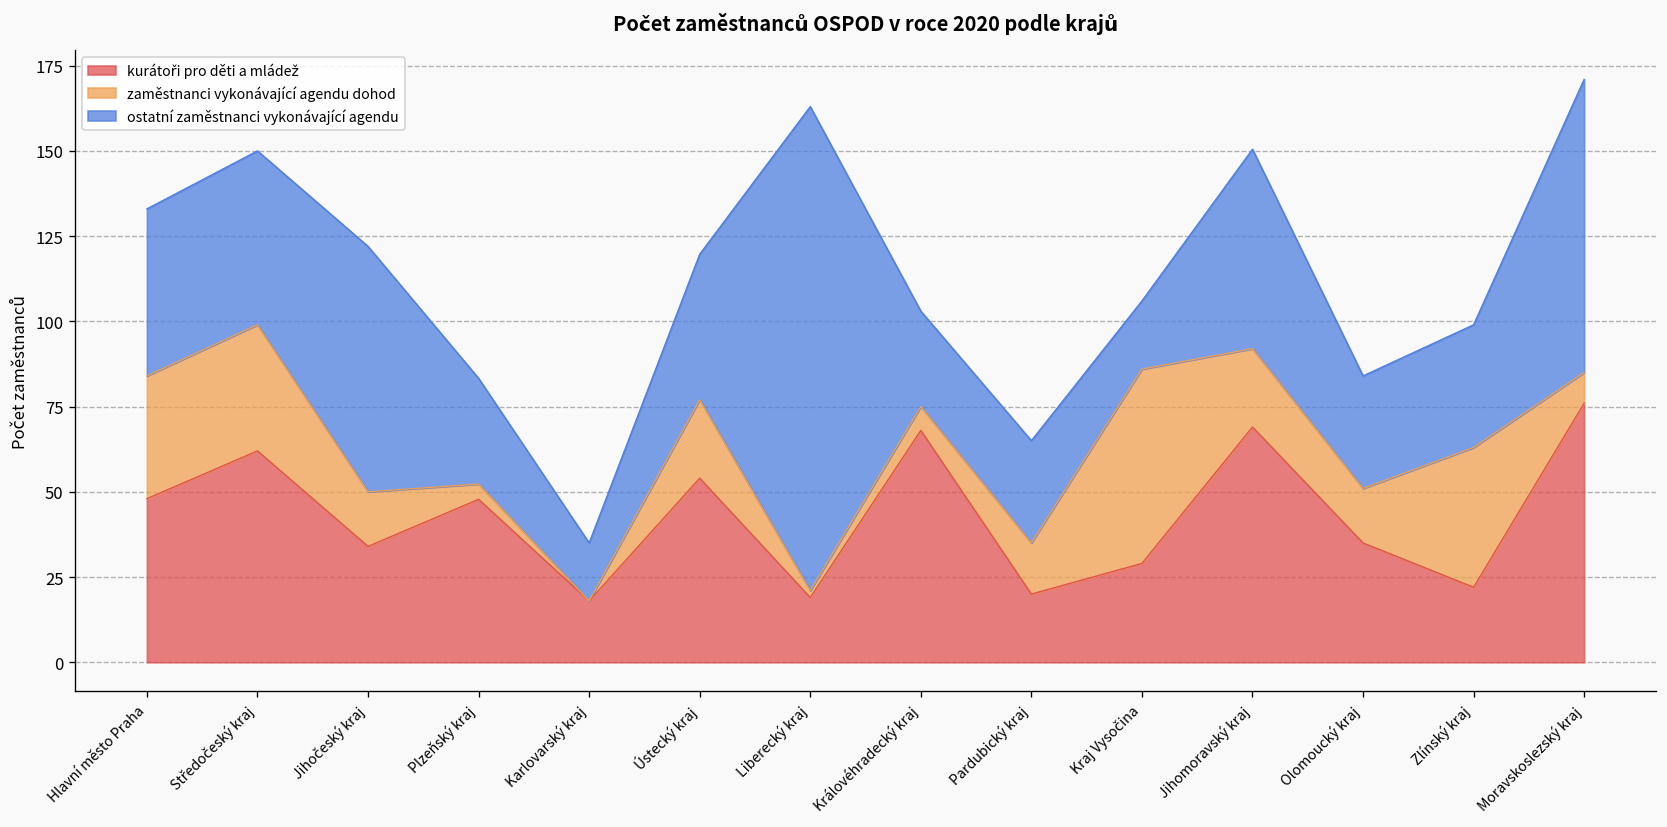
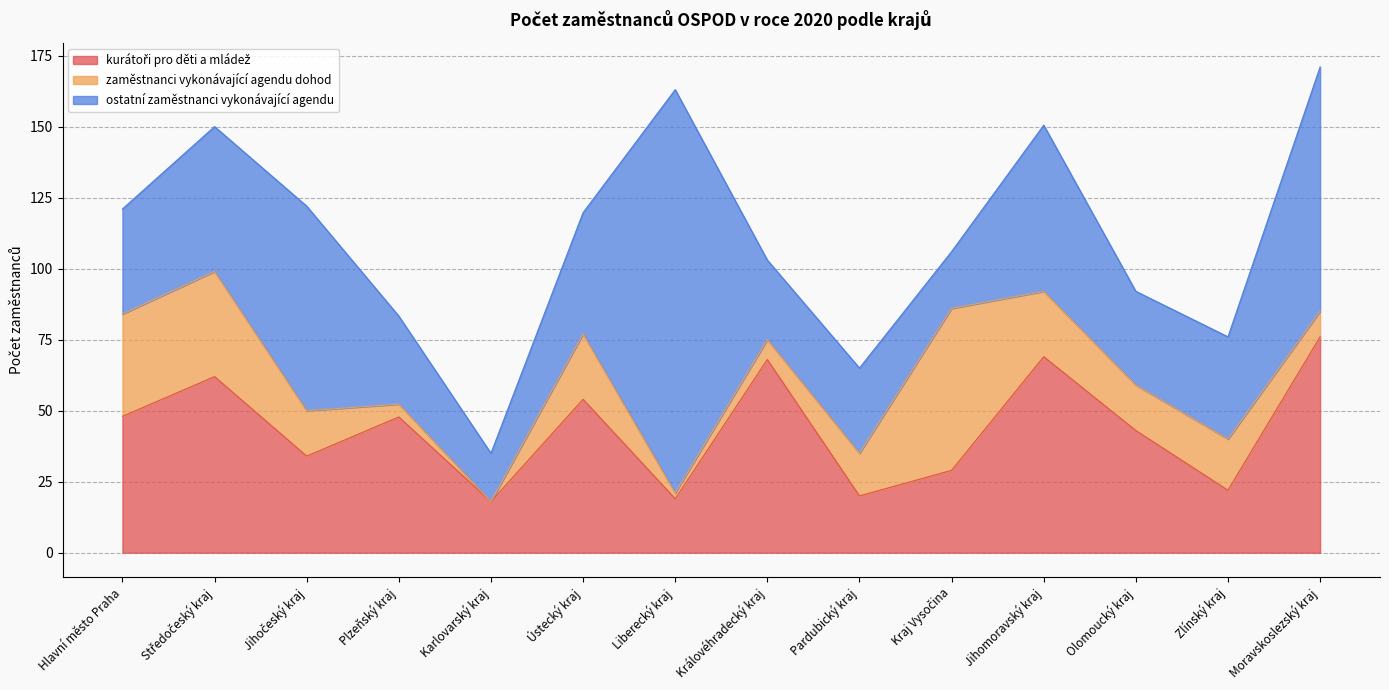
  {
    "kurátoři pro děti a mládež": {
      "Hlavní město Praha": 48,
      "Středočeský kraj": 62,
      "Jihočeský kraj": 34,
      "Plzeňský kraj": 48,
      "Ústecký kraj": 54,
      "Liberecký kraj": 19,
      "Královéhradecký kraj": 68,
      "Pardubický kraj": 20,
      "Kraj Vysočina": 29,
      "Jihomoravský kraj": 69,
-     "Olomoucký kraj": 35,
+     "Olomoucký kraj": 43,
      "Zlínský kraj": 22,
      "Moravskoslezský kraj": 76
    },
    "zaměstnanci vykonávající agendu dohod": {
      "Hlavní město Praha": 36,
      "Středočeský kraj": 37,
      "Jihočeský kraj": 16,
      "Plzeňský kraj": 5,
      "Ústecký kraj": 23,
      "Liberecký kraj": 2,
      "Královéhradecký kraj": 7,
      "Pardubický kraj": 15,
      "Kraj Vysočina": 57,
      "Jihomoravský kraj": 23,
      "Olomoucký kraj": 16,
-     "Zlínský kraj": 41,
+     "Zlínský kraj": 18,
      "Moravskoslezský kraj": 9
    },
    "ostatní zaměstnanci vykonávající agendu": {
-     "Hlavní město Praha": 49,
+     "Hlavní město Praha": 37,
      "Středočeský kraj": 51,
      "Jihočeský kraj": 72,
      "Plzeňský kraj": 31,
      "Karlovarský kraj": 17,
      "Ústecký kraj": 43,
      "Liberecký kraj": 142,
      "Královéhradecký kraj": 28,
      "Pardubický kraj": 30,
      "Kraj Vysočina": 20,
      "Jihomoravský kraj": 59,
      "Olomoucký kraj": 33,
      "Zlínský kraj": 36,
      "Moravskoslezský kraj": 86
    }
  }
